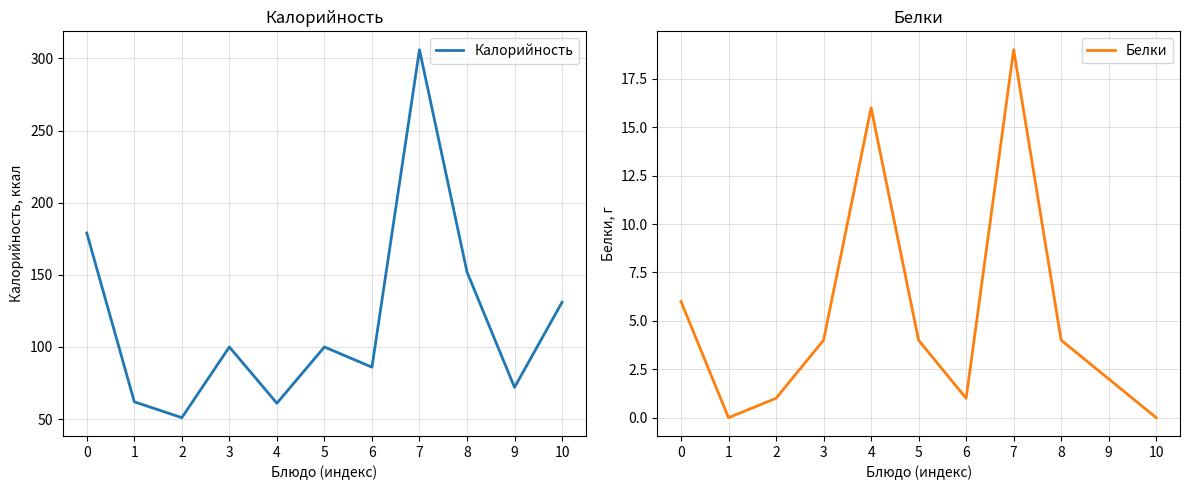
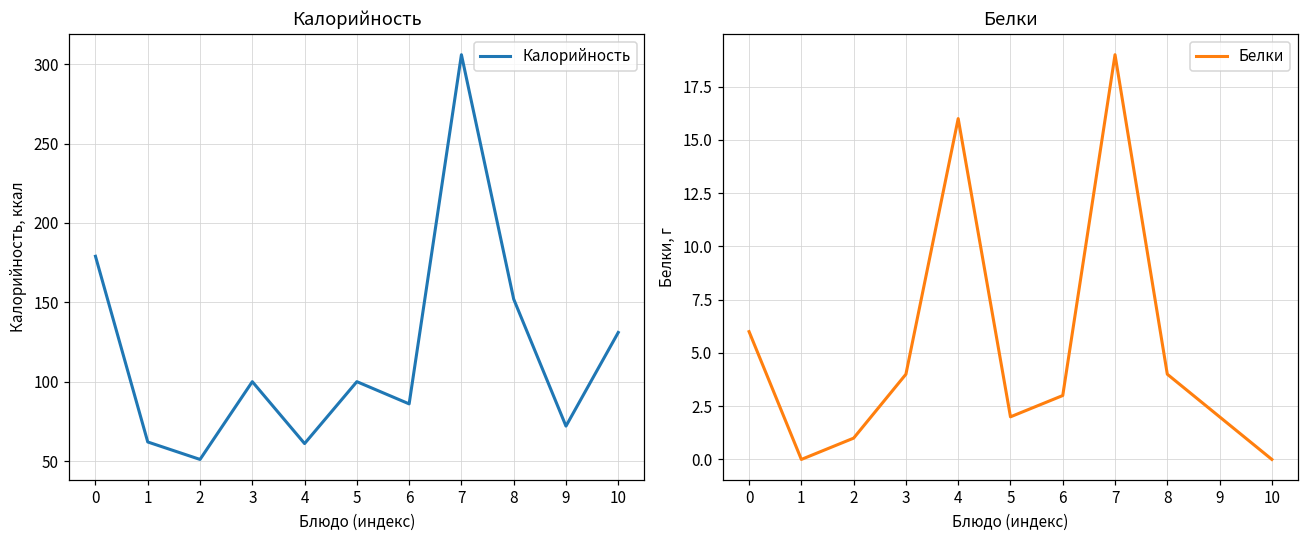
  {
    "Калорийность": {
      "0": 179,
      "1": 62,
      "2": 51,
      "3": 100,
      "4": 61,
      "5": 100,
      "6": 86,
      "7": 306,
      "8": 152,
      "9": 72,
      "10": 131
    },
    "Белки": {
      "0": 6,
      "1": 0,
      "2": 1,
      "3": 4,
      "4": 16,
-     "5": 4,
-     "6": 1,
+     "5": 2,
+     "6": 3,
      "7": 19,
      "8": 4,
      "9": 2,
      "10": 0
    }
  }
